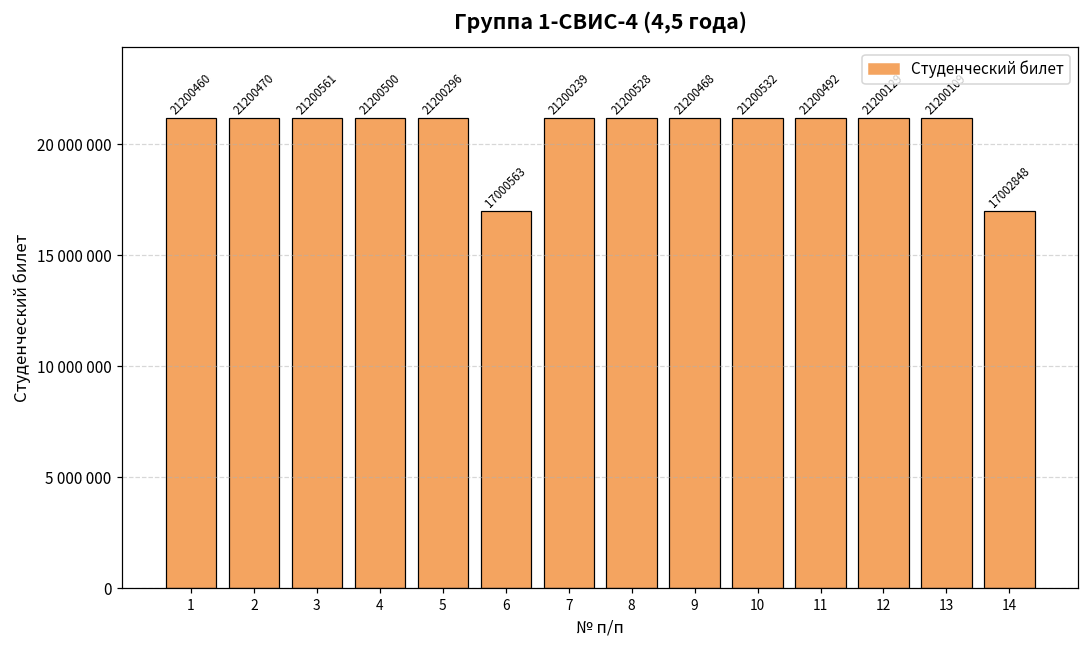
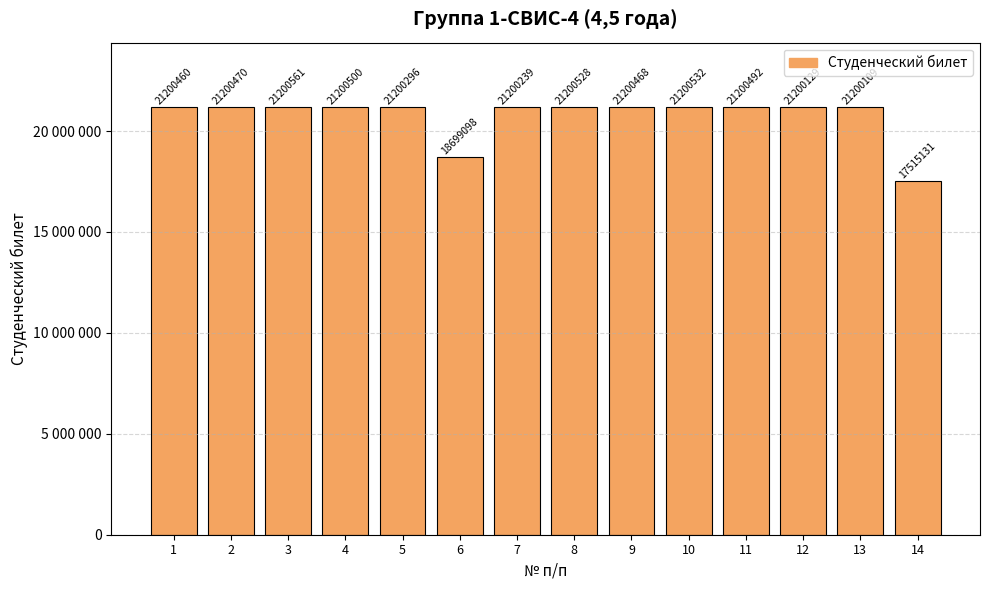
  {
    "1": 21200460,
    "2": 21200470,
    "3": 21200561,
    "4": 21200500,
    "5": 21200296,
-   "6": 17000563,
+   "6": 18699098,
    "7": 21200239,
    "8": 21200528,
    "9": 21200468,
    "10": 21200532,
    "11": 21200492,
-   "14": 17002848
+   "14": 17515131
  }
